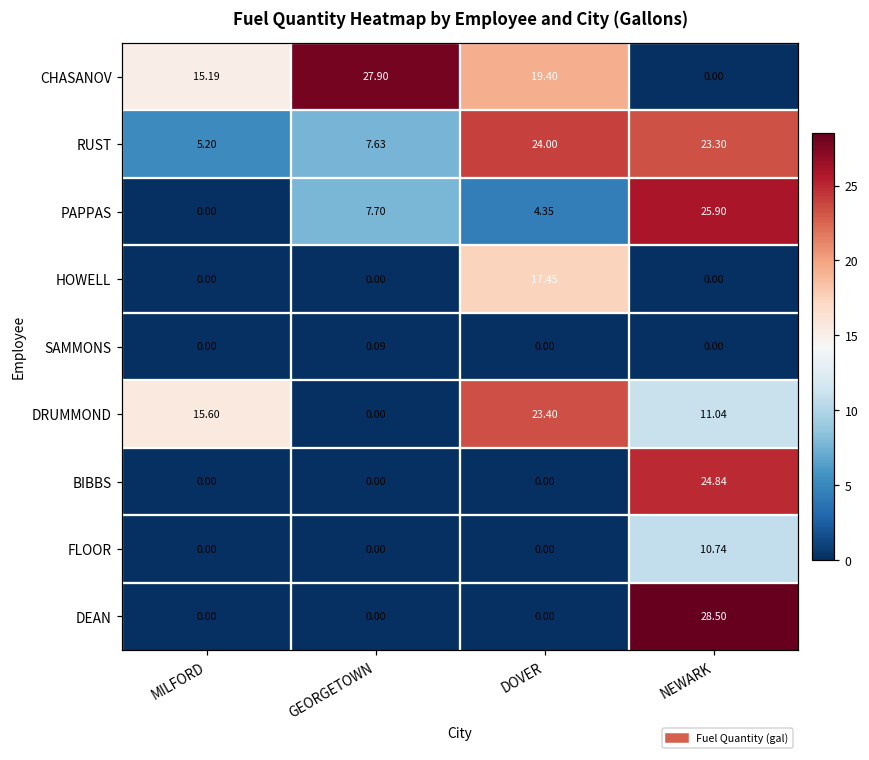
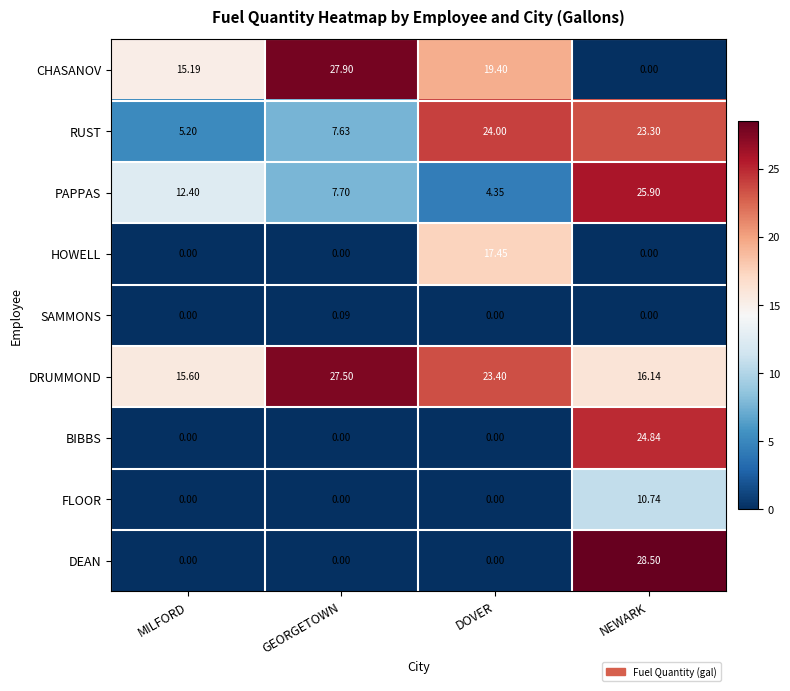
  {
    "CHASANOV": {
      "MILFORD": 15.19,
      "GEORGETOWN": 27.90,
      "DOVER": 19.40,
      "NEWARK": 0.00
    },
    "RUST": {
      "MILFORD": 5.20,
      "GEORGETOWN": 7.63,
      "DOVER": 24.00,
      "NEWARK": 23.30
    },
    "PAPPAS": {
-     "MILFORD": 0.00,
+     "MILFORD": 12.40,
      "GEORGETOWN": 7.70,
      "DOVER": 4.35,
      "NEWARK": 25.90
    },
    "HOWELL": {
      "MILFORD": 0.00,
      "GEORGETOWN": 0.00,
      "DOVER": 17.45,
      "NEWARK": 0.00
    },
    "SAMMONS": {
      "MILFORD": 0.00,
      "GEORGETOWN": 0.09,
      "DOVER": 0.00,
      "NEWARK": 0.00
    },
    "DRUMMOND": {
      "MILFORD": 15.60,
-     "GEORGETOWN": 0.00,
+     "GEORGETOWN": 27.50,
      "DOVER": 23.40,
-     "NEWARK": 11.04
+     "NEWARK": 16.14
    },
    "BIBBS": {
      "MILFORD": 0.00,
      "GEORGETOWN": 0.00,
      "DOVER": 0.00,
      "NEWARK": 24.84
    },
    "FLOOR": {
      "MILFORD": 0.00,
      "GEORGETOWN": 0.00,
      "DOVER": 0.00,
      "NEWARK": 10.74
    },
    "DEAN": {
      "MILFORD": 0.00,
      "GEORGETOWN": 0.00,
      "DOVER": 0.00,
      "NEWARK": 28.50
    }
  }
